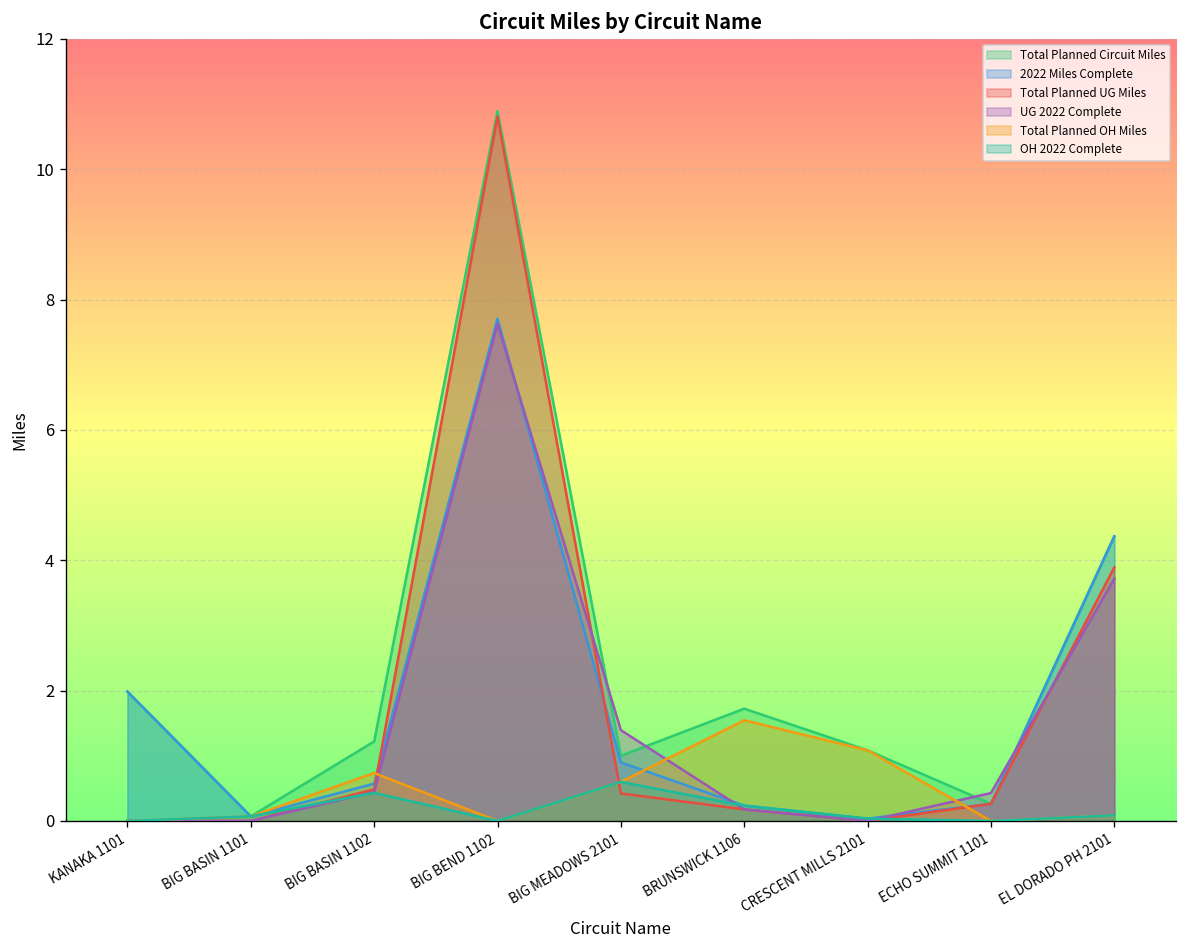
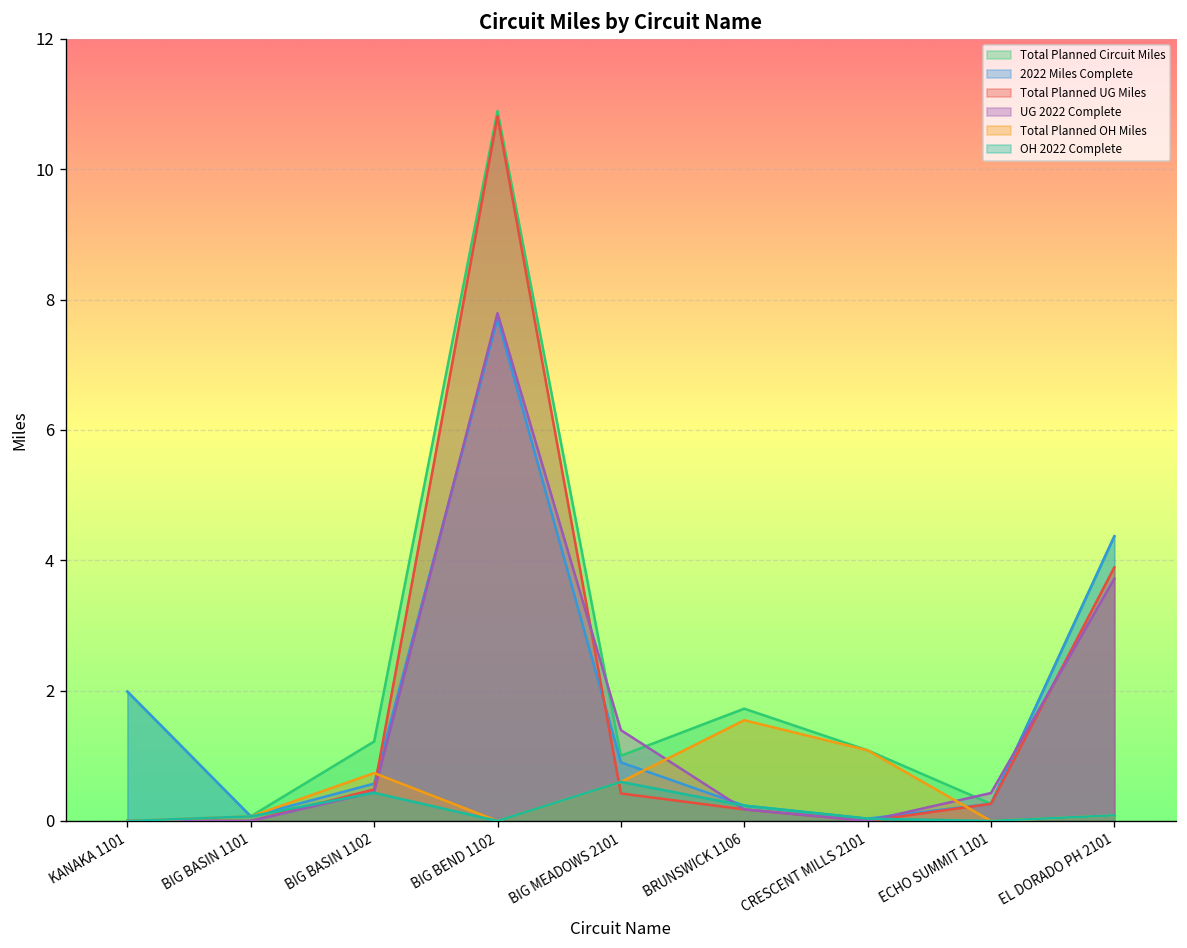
  {
    "UG 2022 Complete": {
-     "BIG BEND 1102": 7.6,
+     "BIG BEND 1102": 7.8,
      "BIG MEADOWS 2101": 1.4,
      "ECHO SUMMIT 1101": 0.4,
      "EL DORADO PH 2101": 3.7
    }
  }
